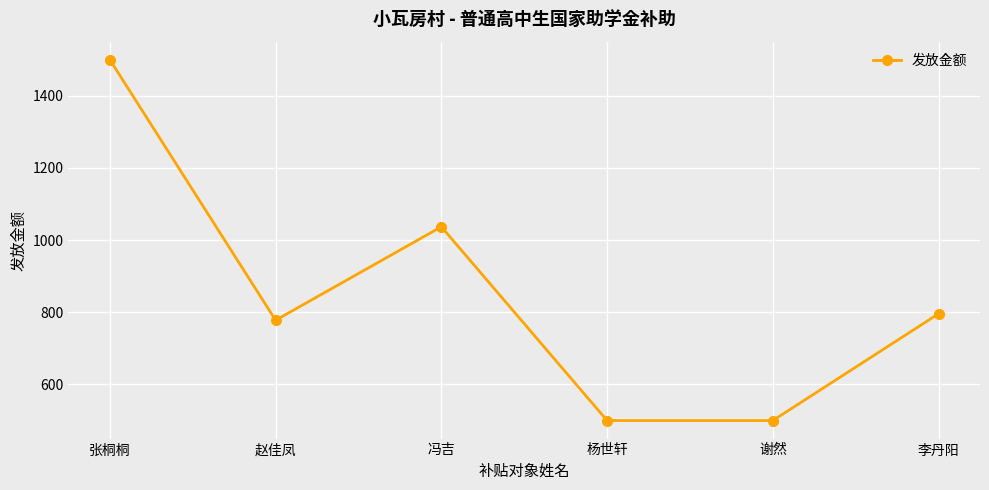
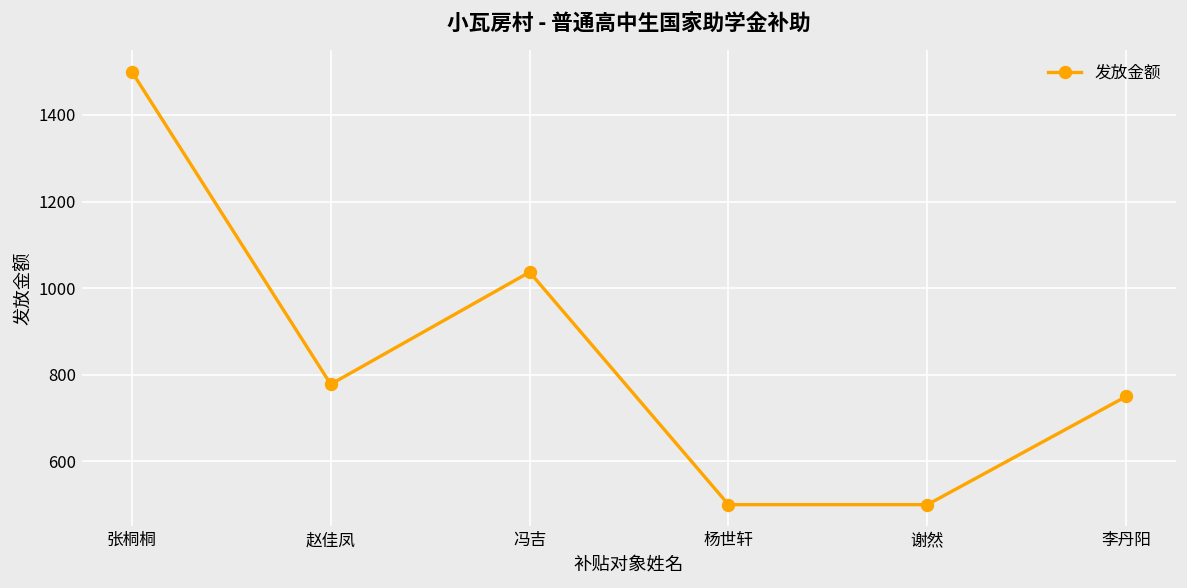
  {
    "张桐桐": 1500,
    "赵佳凤": 780,
    "冯吉": 1040,
    "杨世轩": 500,
    "谢然": 500,
-   "李丹阳": 800
+   "李丹阳": 750
  }
